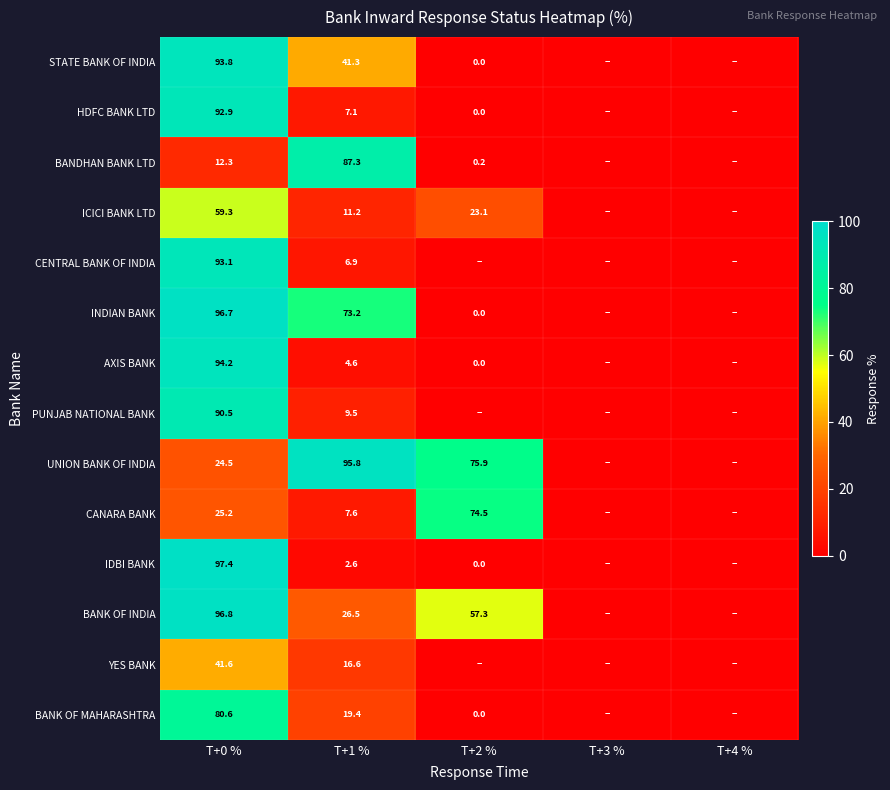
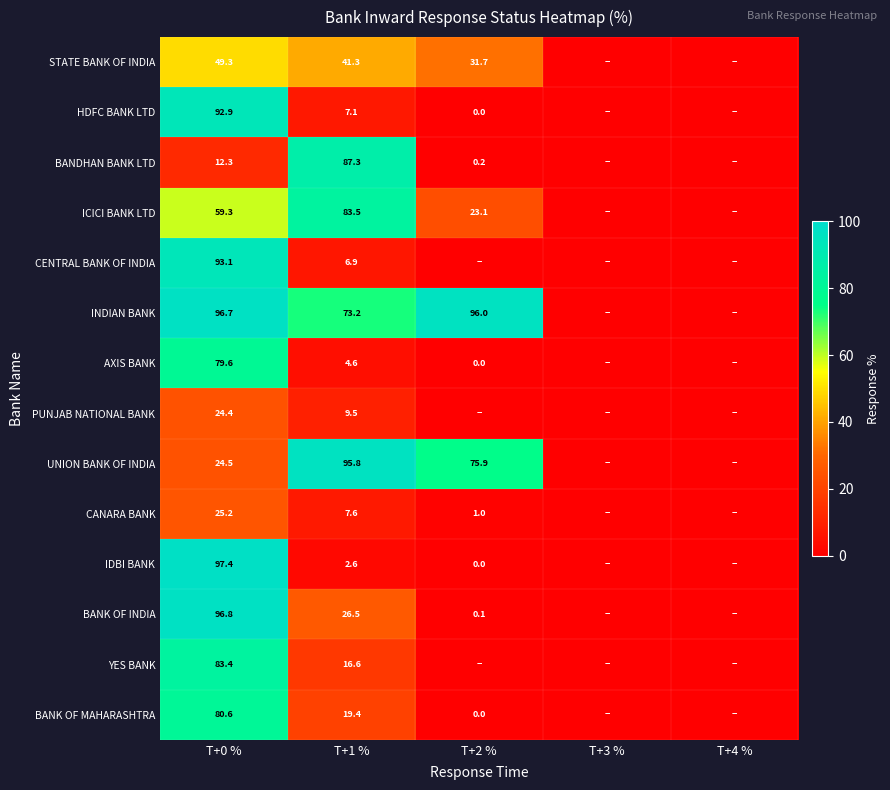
  {
    "STATE BANK OF INDIA": {
-     "T+0 %": 93.8,
+     "T+0 %": 49.3,
      "T+1 %": 41.3,
-     "T+2 %": 0.0
+     "T+2 %": 31.7
    },
    "HDFC BANK LTD": {
      "T+0 %": 92.9,
      "T+1 %": 7.1,
      "T+2 %": 0.0
    },
    "BANDHAN BANK LTD": {
      "T+0 %": 12.3,
      "T+1 %": 87.3,
      "T+2 %": 0.2
    },
    "ICICI BANK LTD": {
      "T+0 %": 59.3,
-     "T+1 %": 11.2,
+     "T+1 %": 83.5,
      "T+2 %": 23.1
    },
    "CENTRAL BANK OF INDIA": {
      "T+0 %": 93.1,
      "T+1 %": 6.9
    },
    "INDIAN BANK": {
      "T+0 %": 96.7,
      "T+1 %": 73.2,
-     "T+2 %": 0.0
+     "T+2 %": 96.0
    },
    "AXIS BANK": {
-     "T+0 %": 94.2,
+     "T+0 %": 79.6,
      "T+1 %": 4.6,
      "T+2 %": 0.0
    },
    "PUNJAB NATIONAL BANK": {
-     "T+0 %": 90.5,
+     "T+0 %": 24.4,
      "T+1 %": 9.5
    },
    "UNION BANK OF INDIA": {
      "T+0 %": 24.5,
      "T+1 %": 95.8,
      "T+2 %": 75.9
    },
    "CANARA BANK": {
      "T+0 %": 25.2,
      "T+1 %": 7.6,
-     "T+2 %": 74.5
+     "T+2 %": 1.0
    },
    "IDBI BANK": {
      "T+0 %": 97.4,
      "T+1 %": 2.6,
      "T+2 %": 0.0
    },
    "BANK OF INDIA": {
      "T+0 %": 96.8,
      "T+1 %": 26.5,
-     "T+2 %": 57.3
+     "T+2 %": 0.1
    },
    "YES BANK": {
-     "T+0 %": 41.6,
+     "T+0 %": 83.4,
      "T+1 %": 16.6
    },
    "BANK OF MAHARASHTRA": {
      "T+0 %": 80.6,
      "T+1 %": 19.4,
      "T+2 %": 0.0
    }
  }
